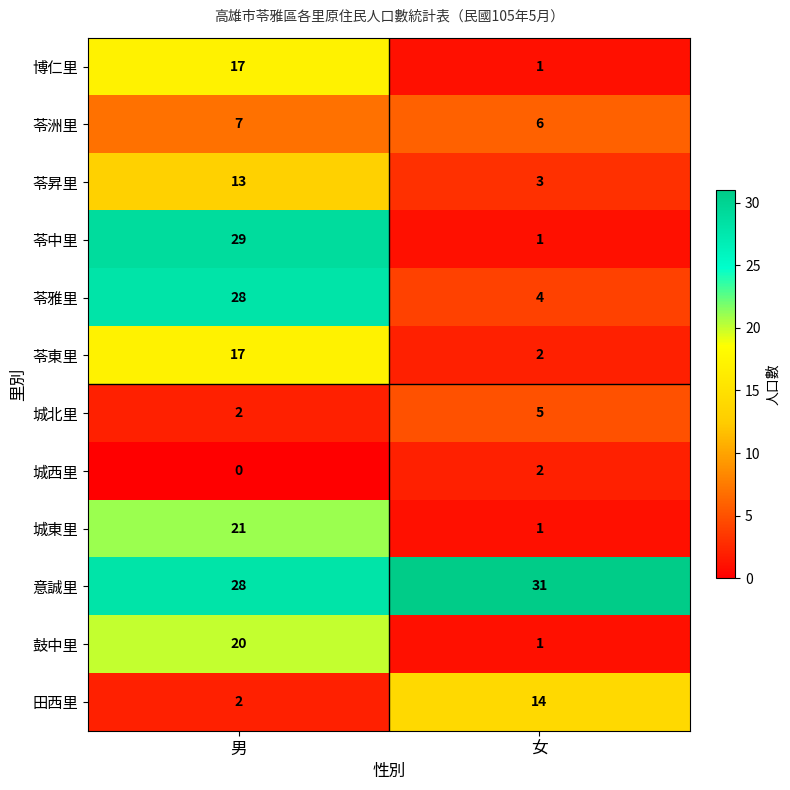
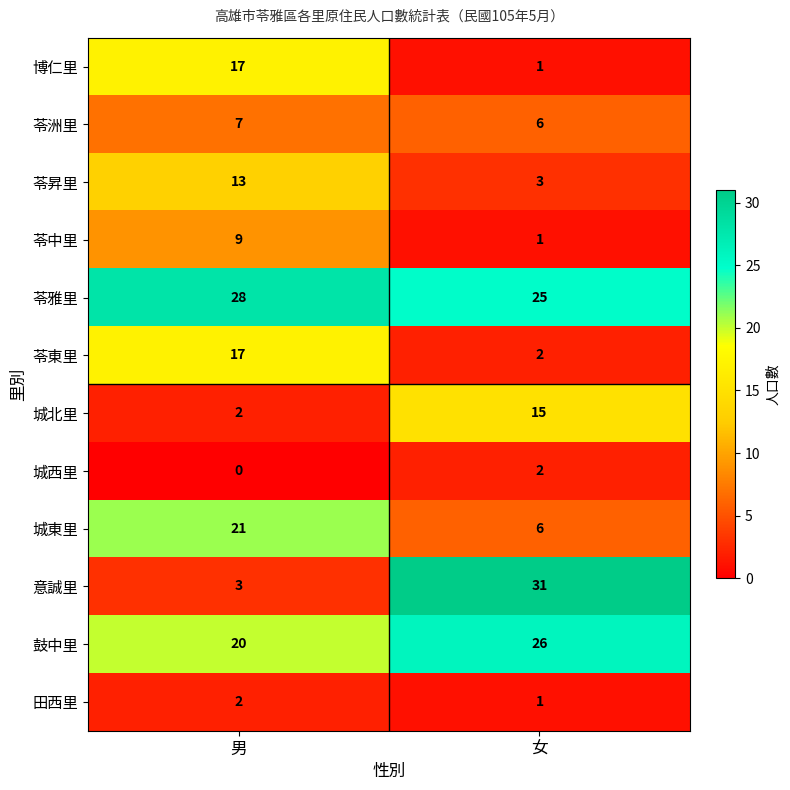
  {
    "博仁里": {
      "男": 17,
      "女": 1
    },
    "苓洲里": {
      "男": 7,
      "女": 6
    },
    "苓昇里": {
      "男": 13,
      "女": 3
    },
    "苓中里": {
-     "男": 29,
+     "男": 9,
      "女": 1
    },
    "苓雅里": {
      "男": 28,
-     "女": 4
+     "女": 25
    },
    "苓東里": {
      "男": 17,
      "女": 2
    },
    "城北里": {
      "男": 2,
-     "女": 5
+     "女": 15
    },
    "城西里": {
      "男": 0,
      "女": 2
    },
    "城東里": {
      "男": 21,
-     "女": 1
+     "女": 6
    },
    "意誠里": {
-     "男": 28,
+     "男": 3,
      "女": 31
    },
    "鼓中里": {
      "男": 20,
-     "女": 1
+     "女": 26
    },
    "田西里": {
      "男": 2,
-     "女": 14
+     "女": 1
    }
  }
